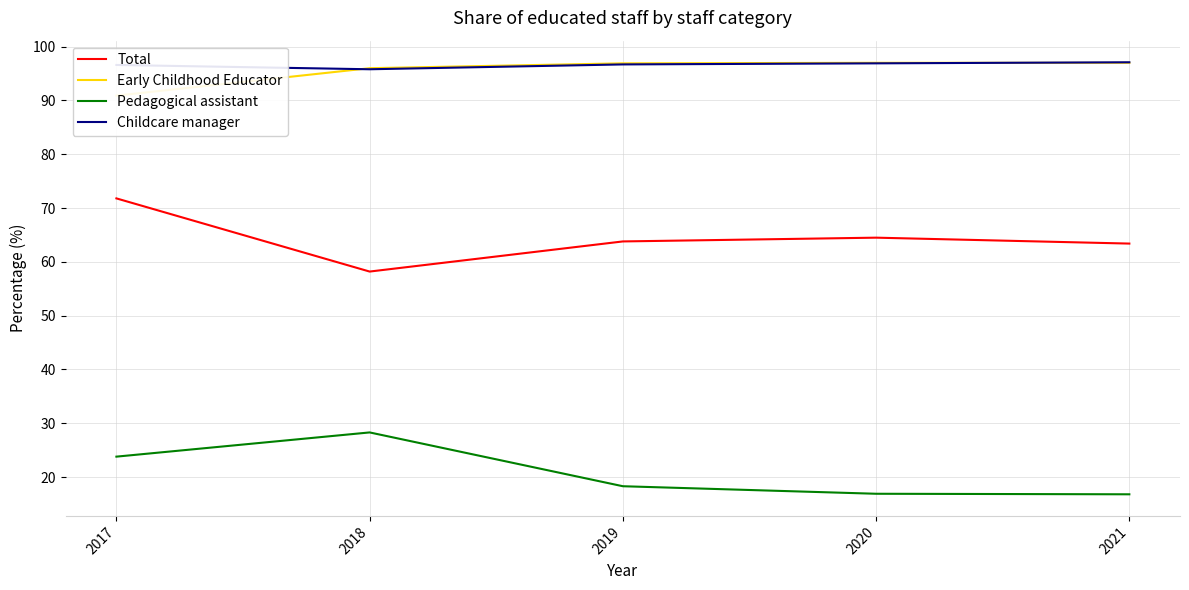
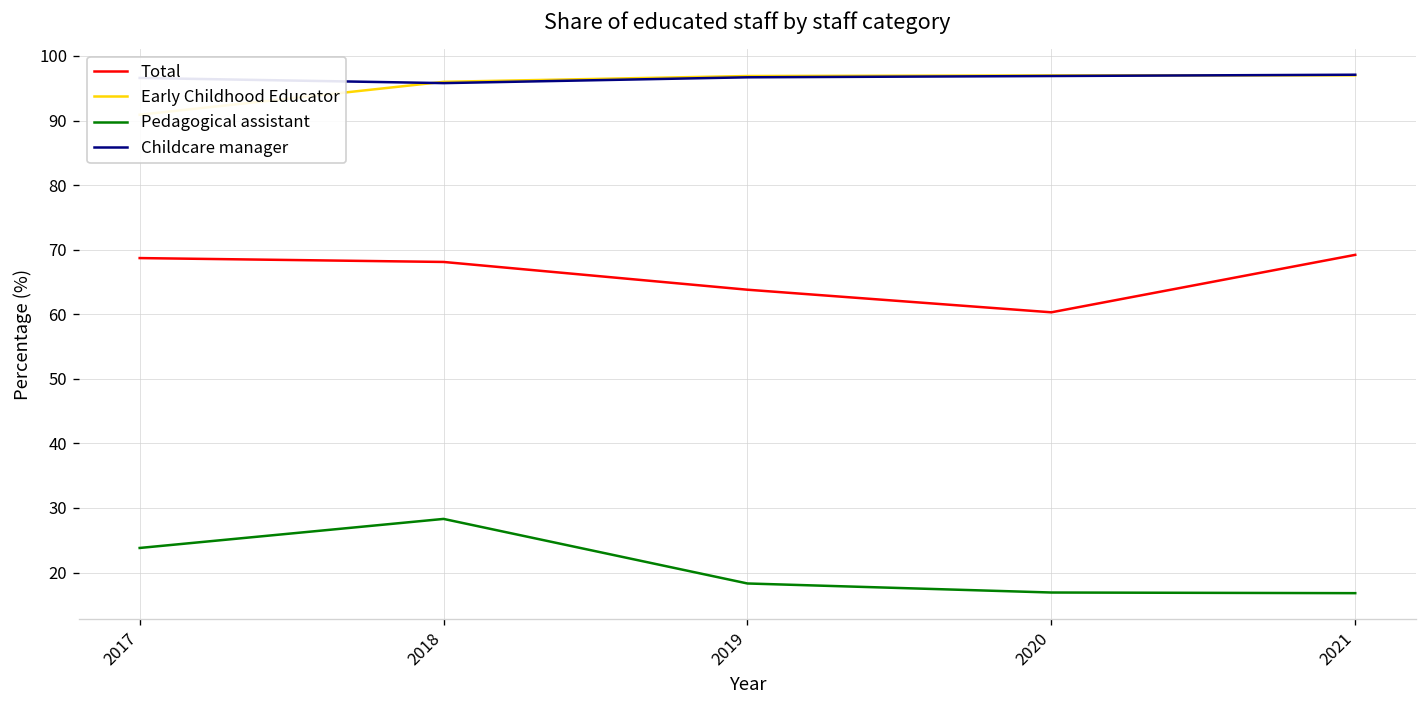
  {
    "Total": {
-     "2017": 72,
-     "2018": 58,
+     "2017": 69,
+     "2018": 68,
      "2019": 64,
-     "2020": 65,
-     "2021": 63
+     "2020": 60,
+     "2021": 69
    },
    "Pedagogical assistant": {
      "2017": 24,
      "2018": 28,
      "2019": 18,
      "2020": 17,
      "2021": 17
    }
  }
